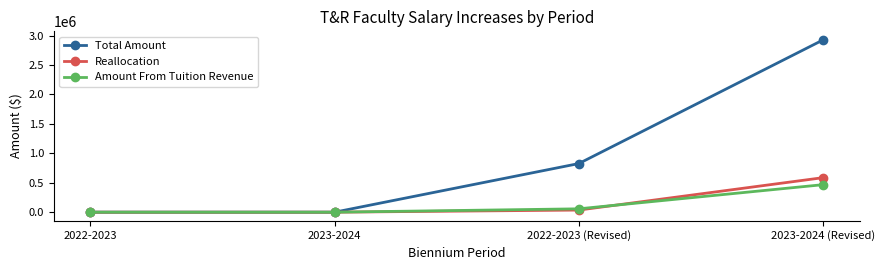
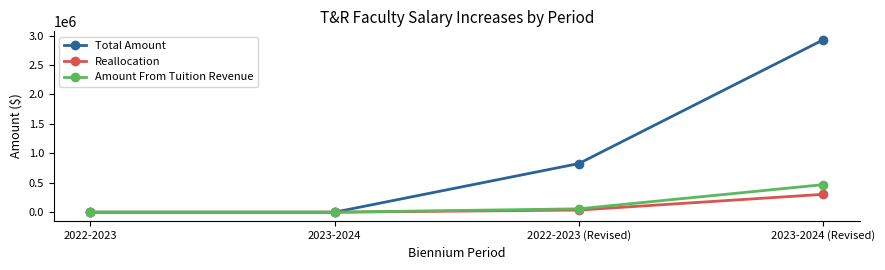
  {
    "Total Amount": {
      "2022-2023 (Revised)": 800000,
      "2023-2024 (Revised)": 2900000
    },
    "Reallocation": {
-     "2023-2024 (Revised)": 600000
+     "2023-2024 (Revised)": 300000
    },
    "Amount From Tuition Revenue": {
      "2023-2024 (Revised)": 500000
    }
  }
